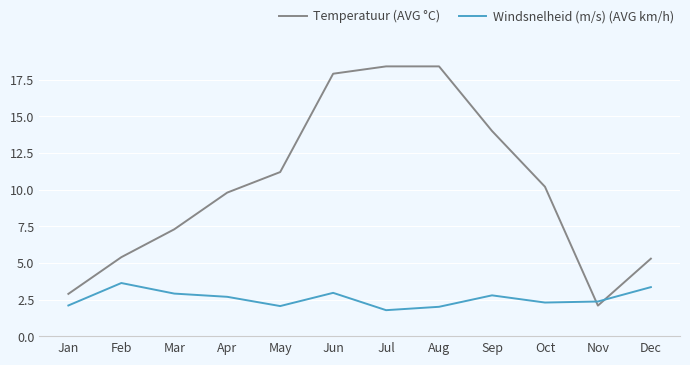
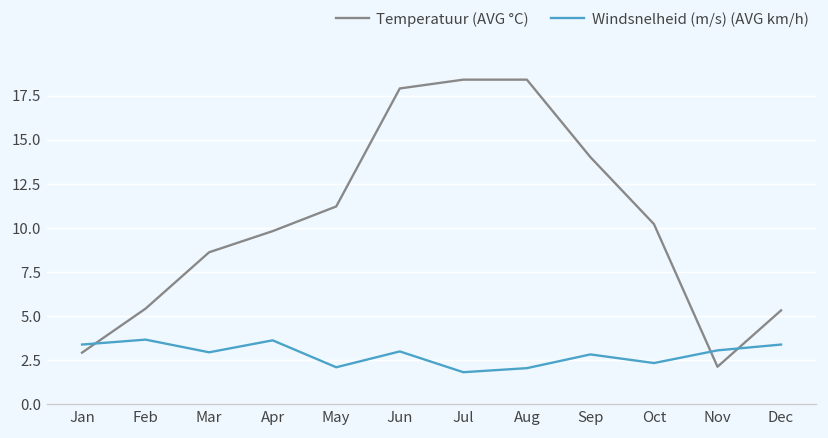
  {
    "Temperatuur (AVG °C)": {
      "Jan": 2.9,
      "Feb": 5.4,
-     "Mar": 7.3,
+     "Mar": 8.6,
      "Apr": 9.8,
      "May": 11.2,
      "Jun": 17.9,
      "Jul": 18.4,
      "Aug": 18.4,
      "Sep": 14.0,
      "Oct": 10.2,
      "Nov": 2.1,
      "Dec": 5.3
    },
    "Windsnelheid (m/s) (AVG km/h)": {
-     "Jan": 2.1,
+     "Jan": 3.4,
      "Feb": 3.6,
      "Mar": 2.9,
-     "Apr": 2.7,
+     "Apr": 3.6,
      "May": 2.1,
      "Jun": 3.0,
      "Jul": 1.8,
      "Aug": 2.0,
      "Sep": 2.8,
      "Oct": 2.3,
-     "Nov": 2.4,
+     "Nov": 3.0,
      "Dec": 3.4
    }
  }
